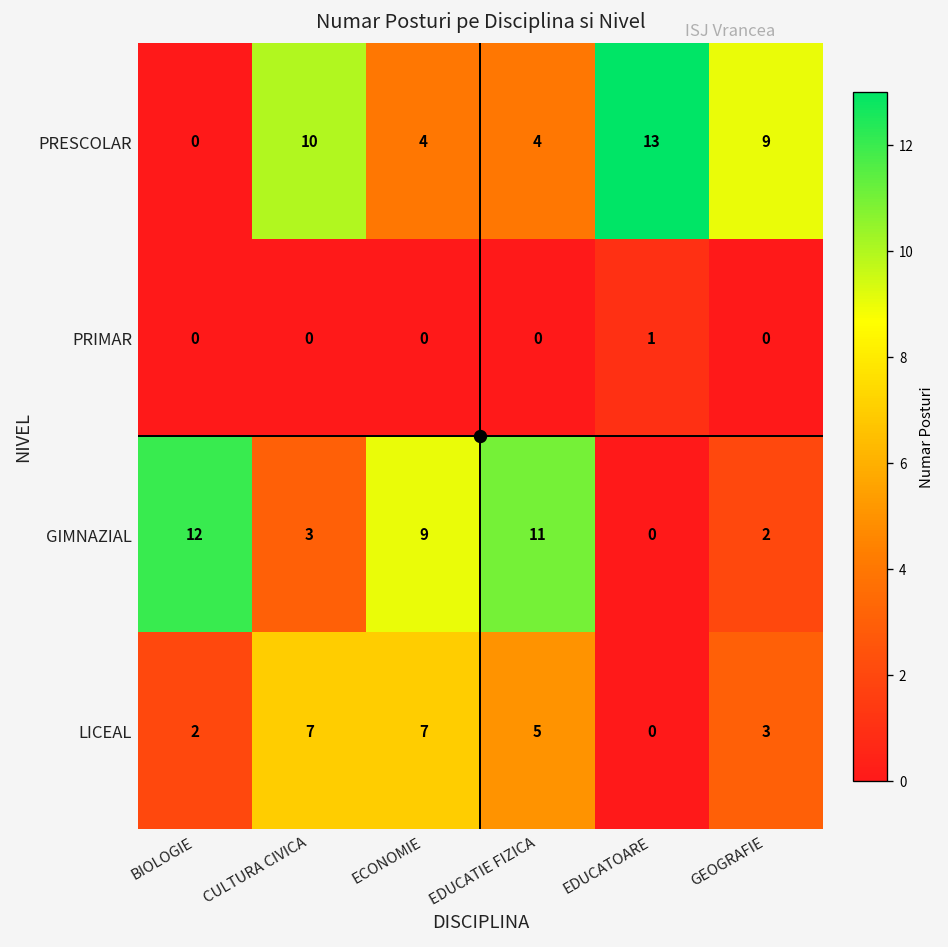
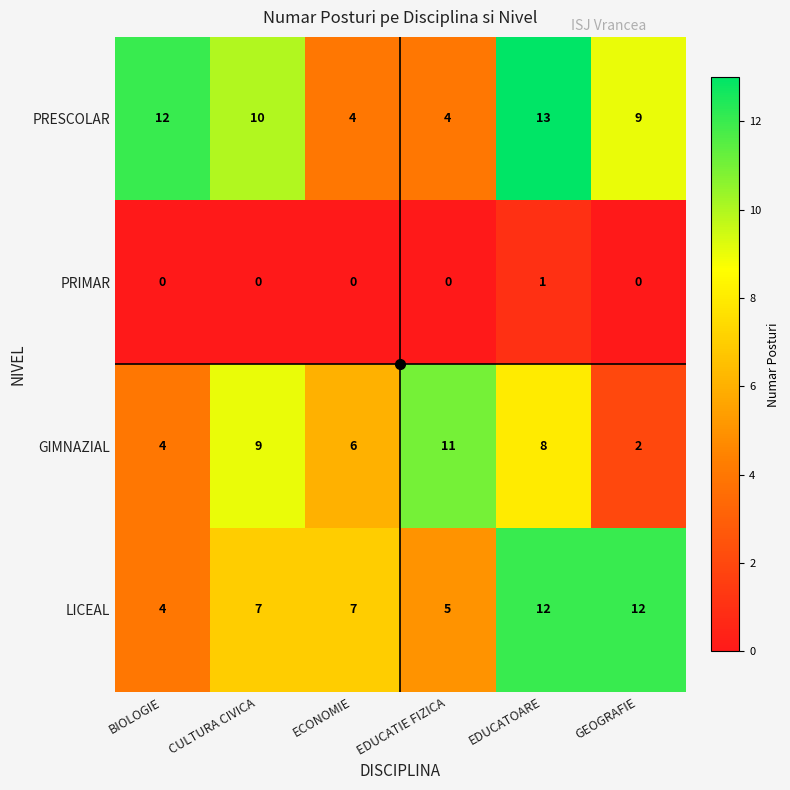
  {
    "PRESCOLAR": {
-     "BIOLOGIE": 0,
+     "BIOLOGIE": 12,
      "CULTURA CIVICA": 10,
      "ECONOMIE": 4,
      "EDUCATIE FIZICA": 4,
      "EDUCATOARE": 13,
      "GEOGRAFIE": 9
    },
    "PRIMAR": {
      "BIOLOGIE": 0,
      "CULTURA CIVICA": 0,
      "ECONOMIE": 0,
      "EDUCATIE FIZICA": 0,
      "EDUCATOARE": 1,
      "GEOGRAFIE": 0
    },
    "GIMNAZIAL": {
-     "BIOLOGIE": 12,
-     "CULTURA CIVICA": 3,
-     "ECONOMIE": 9,
+     "BIOLOGIE": 4,
+     "CULTURA CIVICA": 9,
+     "ECONOMIE": 6,
      "EDUCATIE FIZICA": 11,
-     "EDUCATOARE": 0,
+     "EDUCATOARE": 8,
      "GEOGRAFIE": 2
    },
    "LICEAL": {
-     "BIOLOGIE": 2,
+     "BIOLOGIE": 4,
      "CULTURA CIVICA": 7,
      "ECONOMIE": 7,
      "EDUCATIE FIZICA": 5,
-     "EDUCATOARE": 0,
-     "GEOGRAFIE": 3
+     "EDUCATOARE": 12,
+     "GEOGRAFIE": 12
    }
  }
